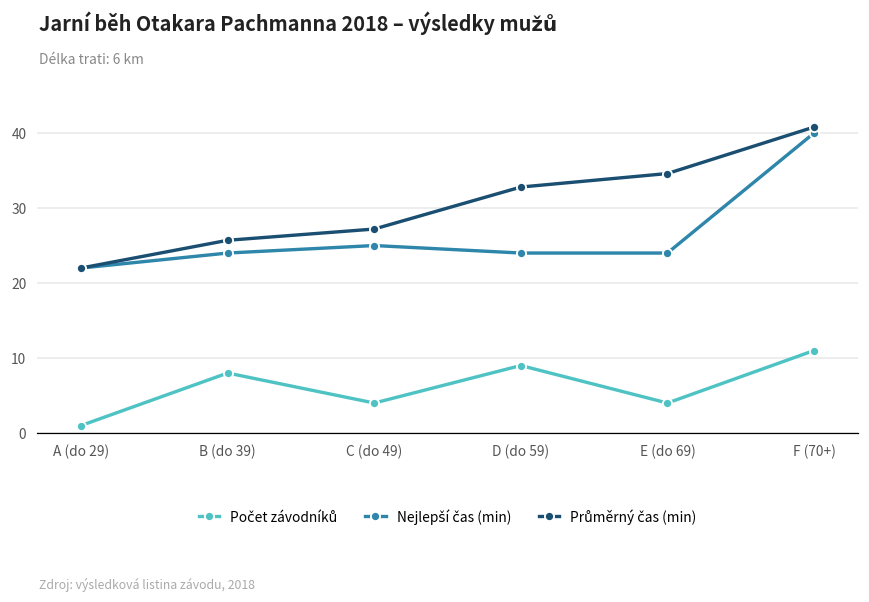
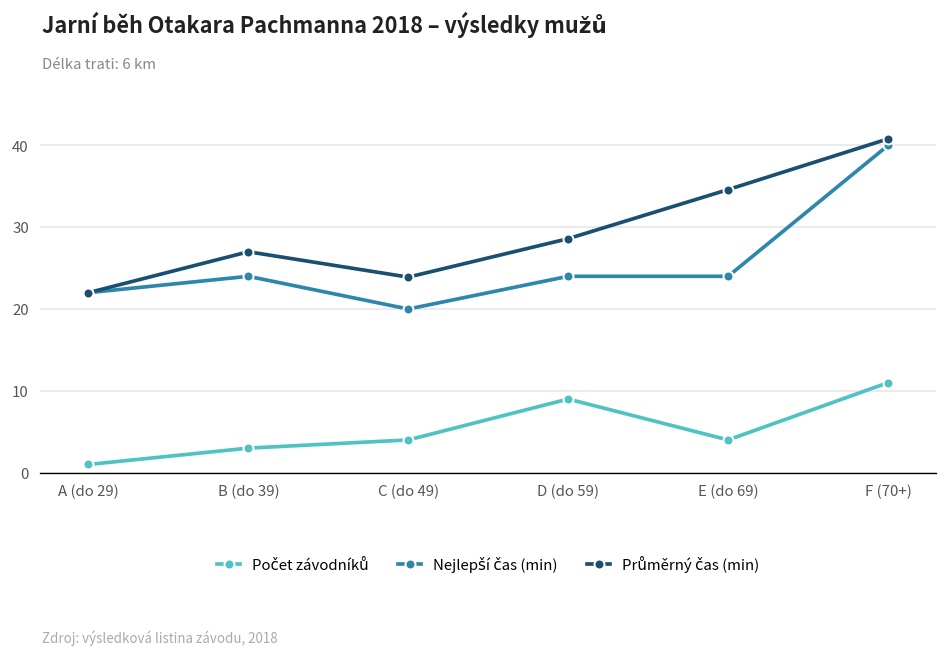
  {
    "Počet závodníků": {
      "A (do 29)": 1,
-     "B (do 39)": 8,
+     "B (do 39)": 3,
      "C (do 49)": 4,
      "D (do 59)": 9,
      "E (do 69)": 4,
      "F (70+)": 11
    },
    "Nejlepší čas (min)": {
      "B (do 39)": 24,
-     "C (do 49)": 25,
+     "C (do 49)": 20,
      "D (do 59)": 24,
      "E (do 69)": 24,
      "F (70+)": 40
    },
    "Průměrný čas (min)": {
-     "B (do 39)": 26,
-     "C (do 49)": 27,
-     "D (do 59)": 33,
+     "B (do 39)": 27,
+     "C (do 49)": 24,
+     "D (do 59)": 29,
      "E (do 69)": 35,
      "F (70+)": 41
    }
  }
